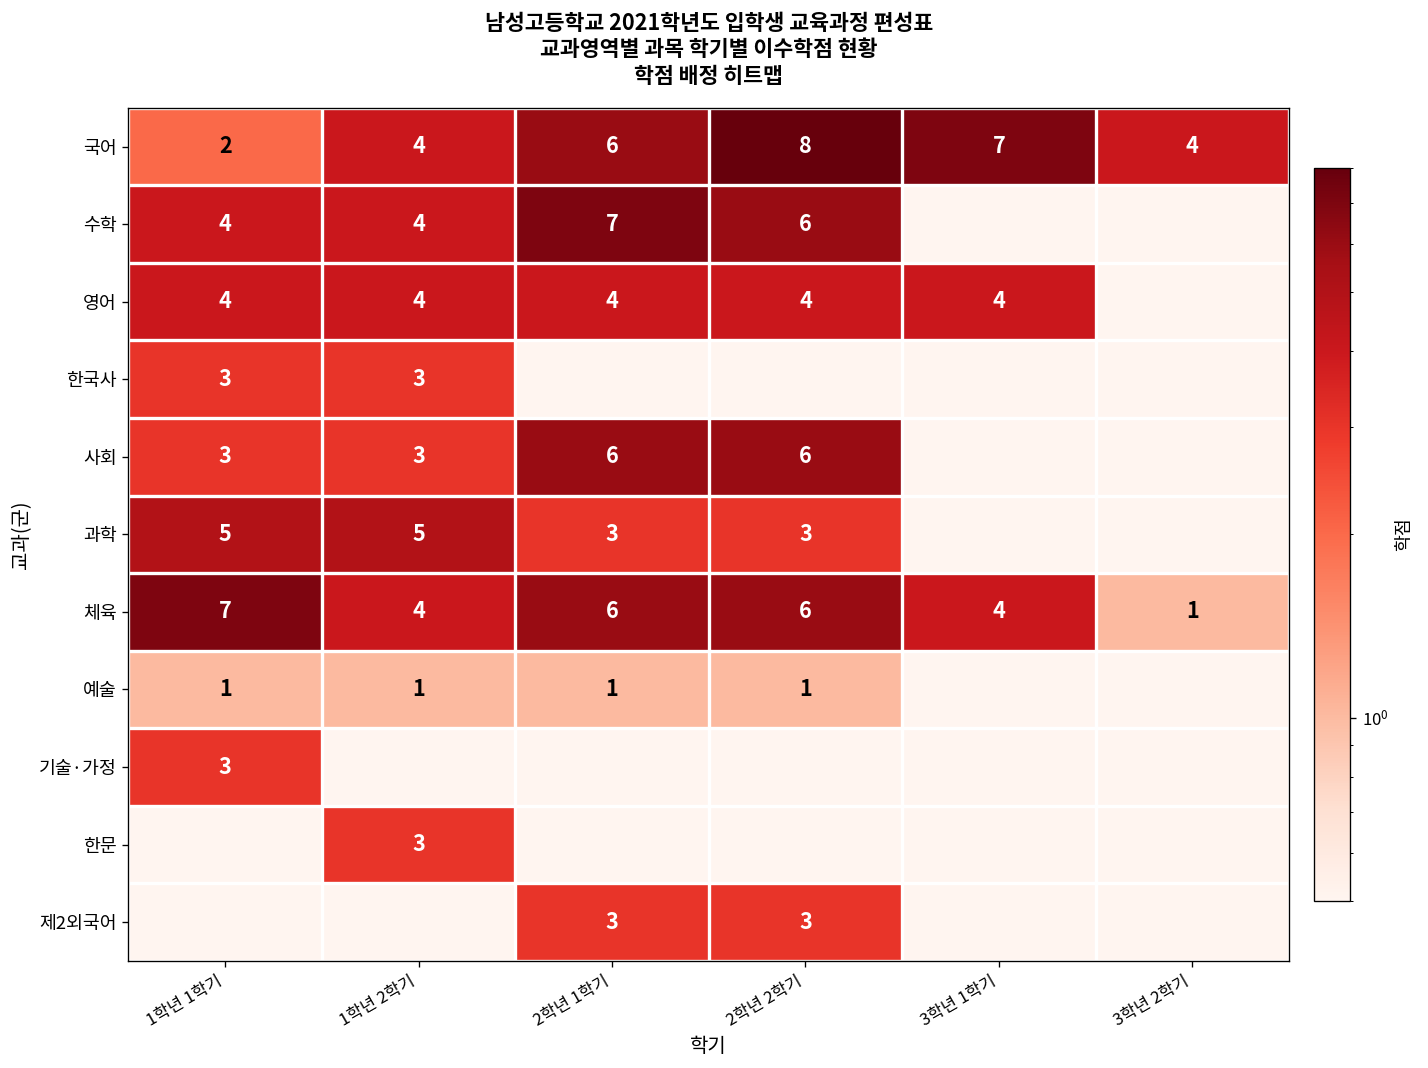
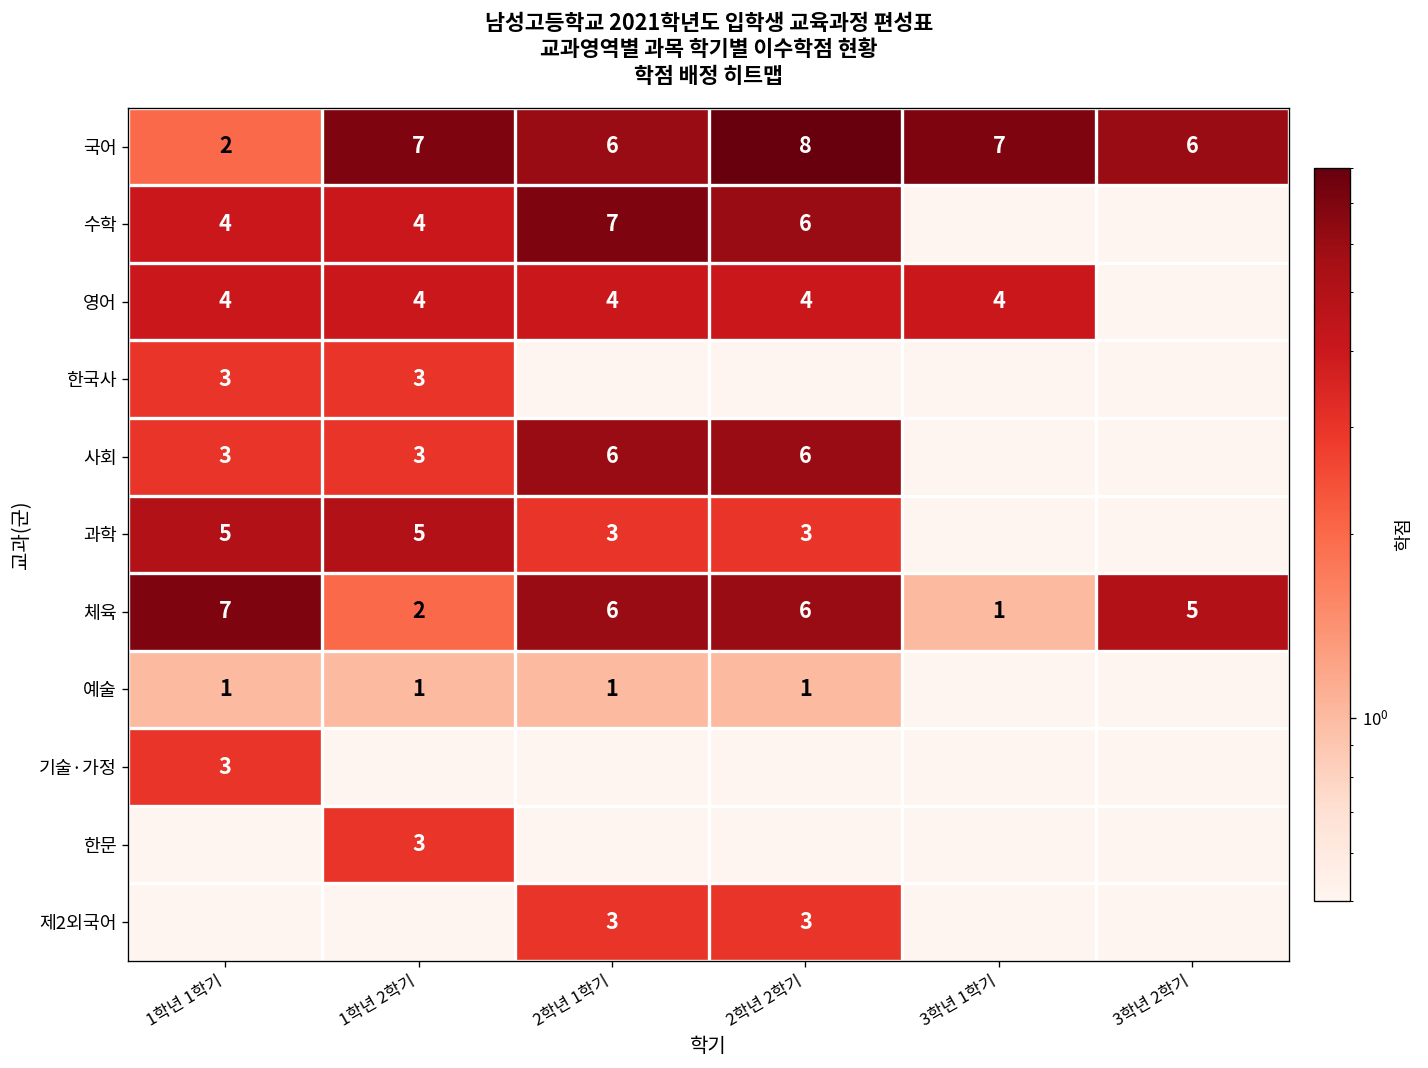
  {
    "국어": {
      "1학년 1학기": 2,
-     "1학년 2학기": 4,
+     "1학년 2학기": 7,
      "2학년 1학기": 6,
      "2학년 2학기": 8,
      "3학년 1학기": 7,
-     "3학년 2학기": 4
+     "3학년 2학기": 6
    },
    "수학": {
      "1학년 1학기": 4,
      "1학년 2학기": 4,
      "2학년 1학기": 7,
      "2학년 2학기": 6
    },
    "영어": {
      "1학년 1학기": 4,
      "1학년 2학기": 4,
      "2학년 1학기": 4,
      "2학년 2학기": 4,
      "3학년 1학기": 4
    },
    "한국사": {
      "1학년 1학기": 3,
      "1학년 2학기": 3
    },
    "사회": {
      "1학년 1학기": 3,
      "1학년 2학기": 3,
      "2학년 1학기": 6,
      "2학년 2학기": 6
    },
    "과학": {
      "1학년 1학기": 5,
      "1학년 2학기": 5,
      "2학년 1학기": 3,
      "2학년 2학기": 3
    },
    "체육": {
      "1학년 1학기": 7,
-     "1학년 2학기": 4,
+     "1학년 2학기": 2,
      "2학년 1학기": 6,
      "2학년 2학기": 6,
-     "3학년 1학기": 4,
-     "3학년 2학기": 1
+     "3학년 1학기": 1,
+     "3학년 2학기": 5
    },
    "예술": {
      "1학년 1학기": 1,
      "1학년 2학기": 1,
      "2학년 1학기": 1,
      "2학년 2학기": 1
    },
    "기술·가정": {
      "1학년 1학기": 3
    },
    "한문": {
      "1학년 2학기": 3
    },
    "제2외국어": {
      "2학년 1학기": 3,
      "2학년 2학기": 3
    }
  }
